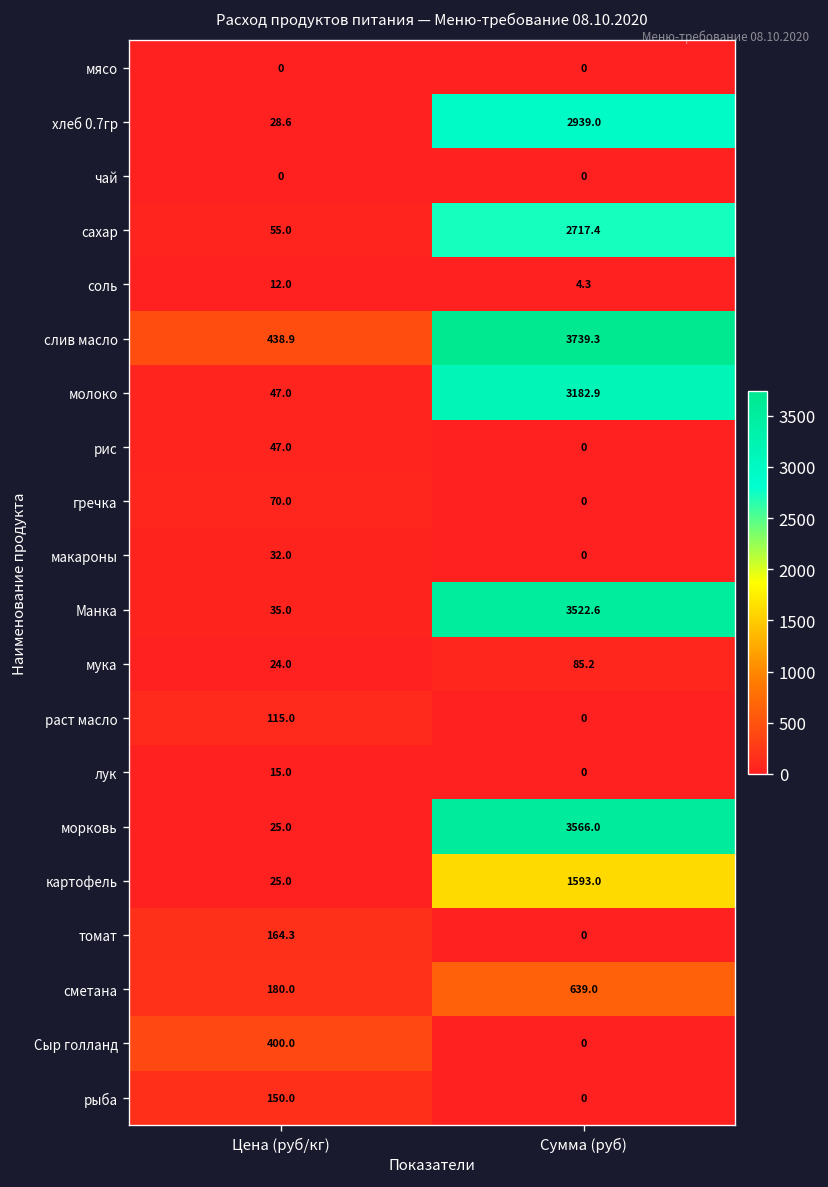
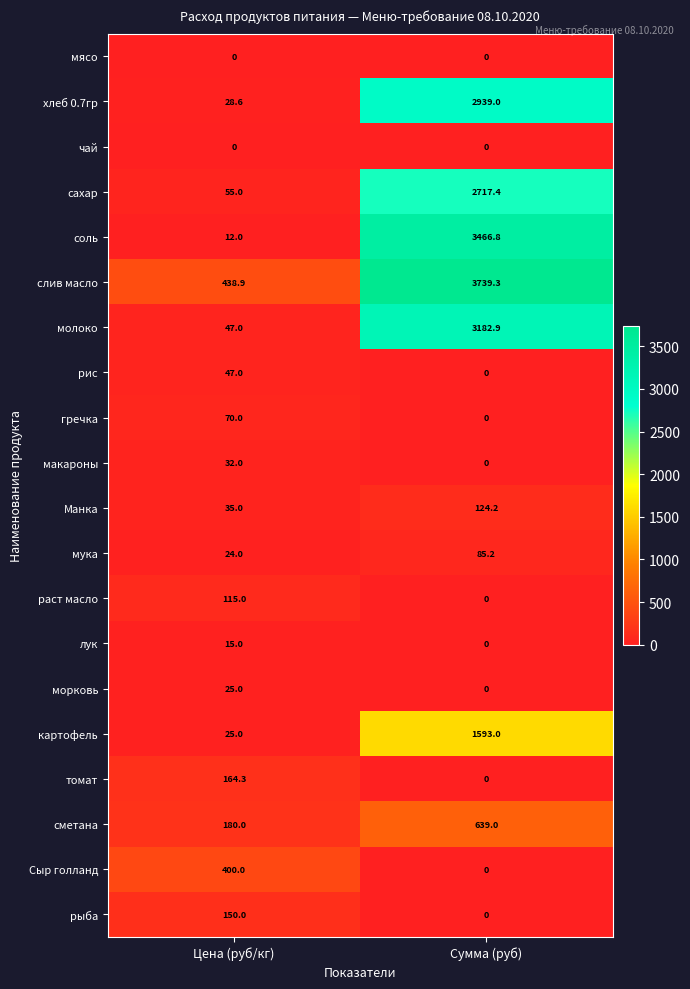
  {
    "мясо": {
      "Цена (руб/кг)": 0,
      "Сумма (руб)": 0
    },
    "хлеб 0.7гр": {
      "Цена (руб/кг)": 28.6,
      "Сумма (руб)": 2939.0
    },
    "чай": {
      "Цена (руб/кг)": 0,
      "Сумма (руб)": 0
    },
    "сахар": {
      "Цена (руб/кг)": 55.0,
      "Сумма (руб)": 2717.4
    },
    "соль": {
      "Цена (руб/кг)": 12.0,
-     "Сумма (руб)": 4.3
+     "Сумма (руб)": 3466.8
    },
    "слив масло": {
      "Цена (руб/кг)": 438.9,
      "Сумма (руб)": 3739.3
    },
    "молоко": {
      "Цена (руб/кг)": 47.0,
      "Сумма (руб)": 3182.9
    },
    "рис": {
      "Цена (руб/кг)": 47.0,
      "Сумма (руб)": 0
    },
    "гречка": {
      "Цена (руб/кг)": 70.0,
      "Сумма (руб)": 0
    },
    "макароны": {
      "Цена (руб/кг)": 32.0,
      "Сумма (руб)": 0
    },
    "Манка": {
      "Цена (руб/кг)": 35.0,
-     "Сумма (руб)": 3522.6
+     "Сумма (руб)": 124.2
    },
    "мука": {
      "Цена (руб/кг)": 24.0,
      "Сумма (руб)": 85.2
    },
    "раст масло": {
      "Цена (руб/кг)": 115.0,
      "Сумма (руб)": 0
    },
    "лук": {
      "Цена (руб/кг)": 15.0,
      "Сумма (руб)": 0
    },
    "морковь": {
      "Цена (руб/кг)": 25.0,
-     "Сумма (руб)": 3566.0
+     "Сумма (руб)": 0
    },
    "картофель": {
      "Цена (руб/кг)": 25.0,
      "Сумма (руб)": 1593.0
    },
    "томат": {
      "Цена (руб/кг)": 164.3,
      "Сумма (руб)": 0
    },
    "сметана": {
      "Цена (руб/кг)": 180.0,
      "Сумма (руб)": 639.0
    },
    "Сыр голланд": {
      "Цена (руб/кг)": 400.0,
      "Сумма (руб)": 0
    },
    "рыба": {
      "Цена (руб/кг)": 150.0,
      "Сумма (руб)": 0
    }
  }
